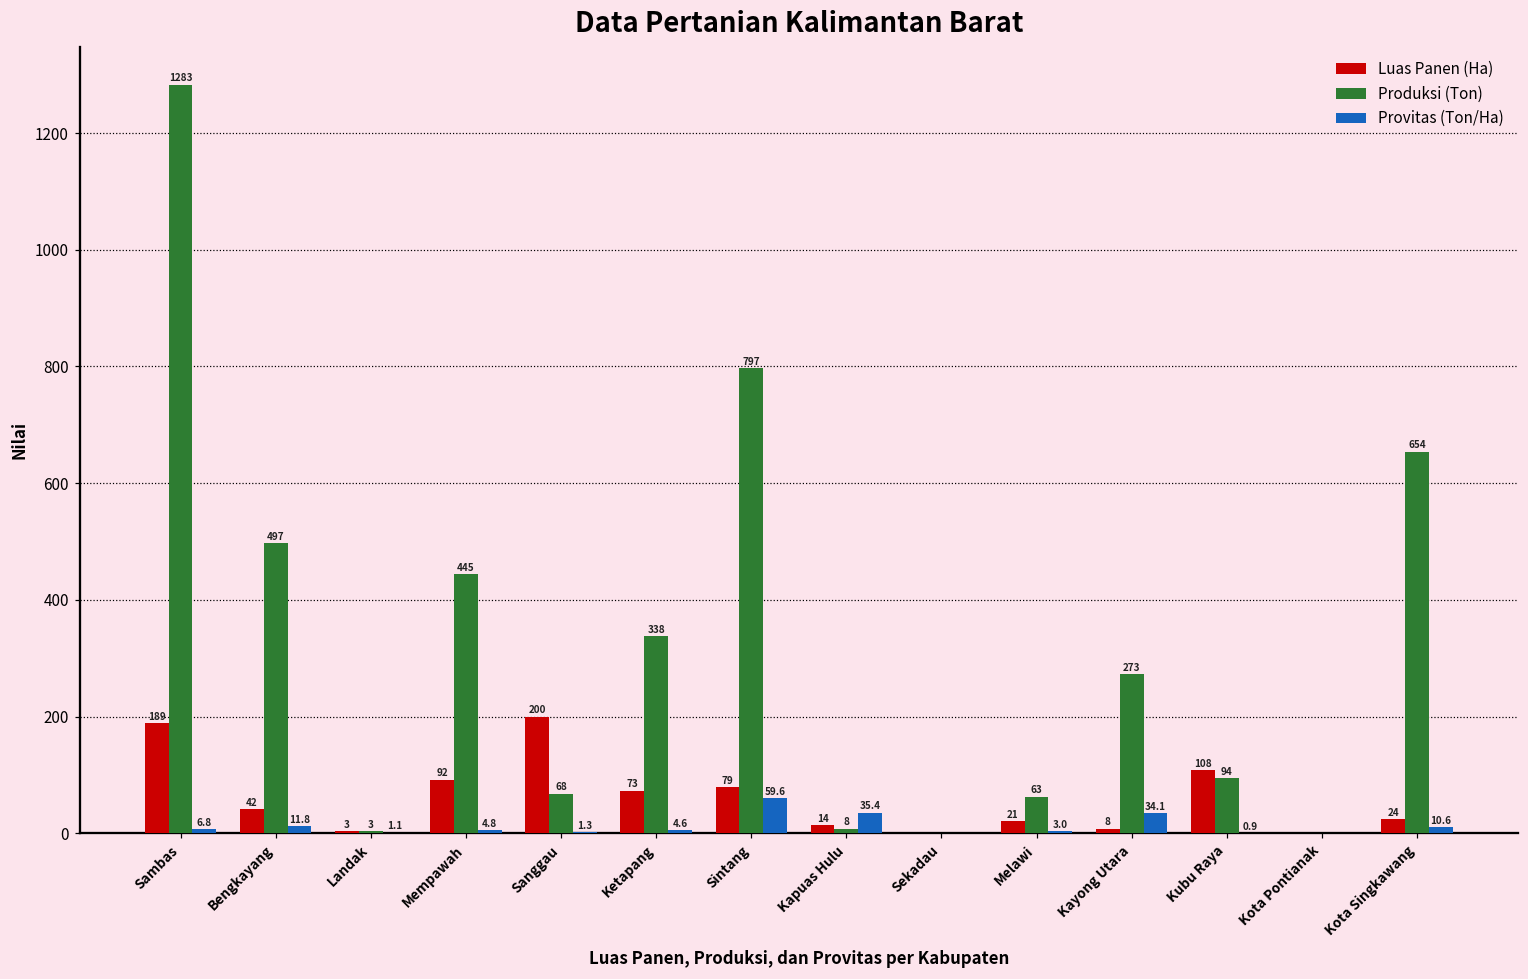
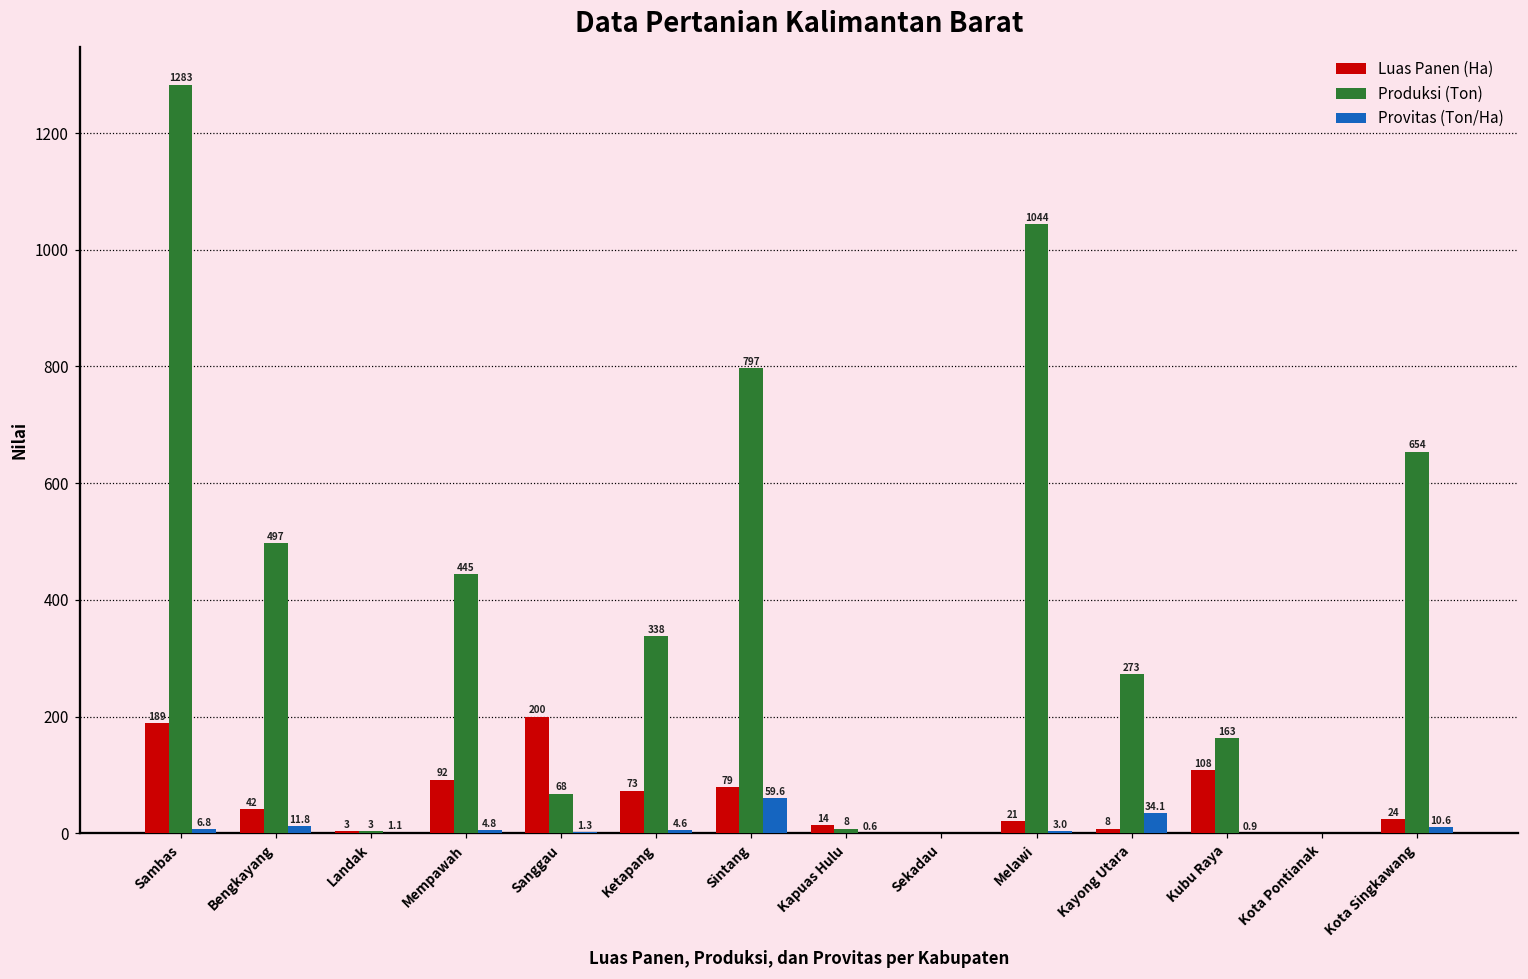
  {
    "Luas Panen (Ha)": {
      "Sambas": 189,
      "Bengkayang": 42,
      "Landak": 3,
      "Mempawah": 92,
      "Sanggau": 200,
      "Ketapang": 73,
      "Sintang": 79,
      "Kapuas Hulu": 14,
      "Melawi": 21,
      "Kayong Utara": 8,
      "Kubu Raya": 108,
      "Kota Singkawang": 24
    },
    "Produksi (Ton)": {
      "Sambas": 1283,
      "Bengkayang": 497,
      "Landak": 3,
      "Mempawah": 445,
      "Sanggau": 68,
      "Ketapang": 338,
      "Sintang": 797,
      "Kapuas Hulu": 8,
-     "Melawi": 63,
+     "Melawi": 1044,
      "Kayong Utara": 273,
-     "Kubu Raya": 94,
+     "Kubu Raya": 163,
      "Kota Singkawang": 654
    },
    "Provitas (Ton/Ha)": {
      "Sambas": 6.8,
      "Bengkayang": 11.8,
      "Landak": 1.1,
      "Mempawah": 4.8,
      "Sanggau": 1.3,
      "Ketapang": 4.6,
      "Sintang": 59.6,
-     "Kapuas Hulu": 35.4,
+     "Kapuas Hulu": 0.6,
      "Melawi": 3.0,
      "Kayong Utara": 34.1,
      "Kubu Raya": 0.9,
      "Kota Singkawang": 10.6
    }
  }
